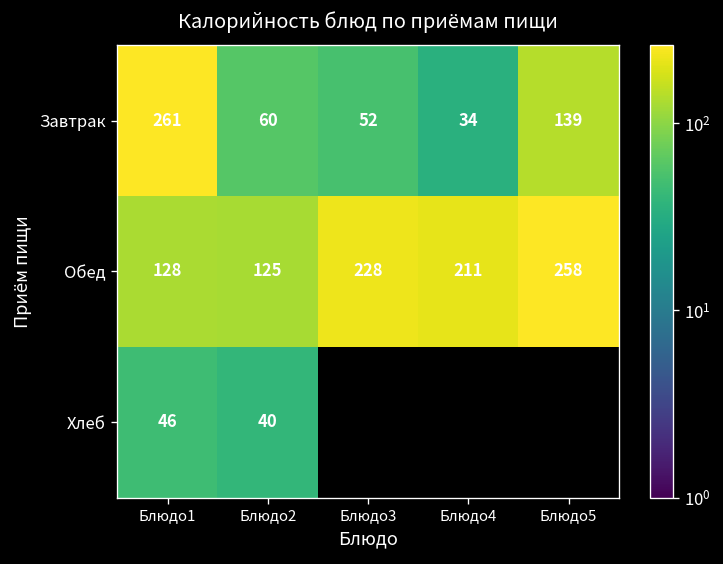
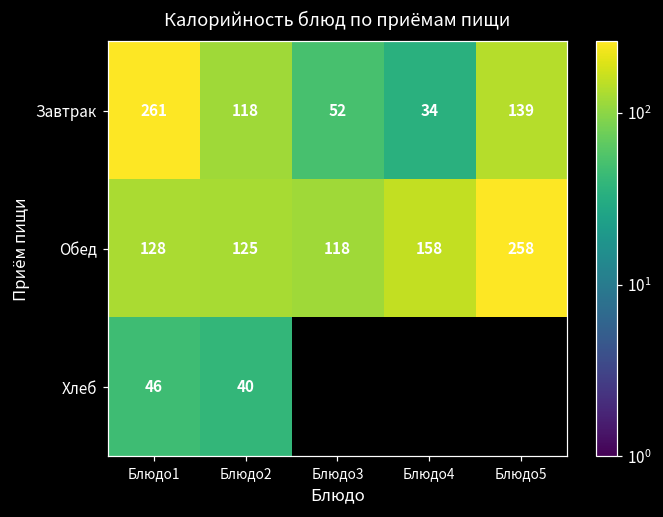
  {
    "Завтрак": {
      "Блюдо1": 261,
-     "Блюдо2": 60,
+     "Блюдо2": 118,
      "Блюдо3": 52,
      "Блюдо4": 34,
      "Блюдо5": 139
    },
    "Обед": {
      "Блюдо1": 128,
      "Блюдо2": 125,
-     "Блюдо3": 228,
-     "Блюдо4": 211,
+     "Блюдо3": 118,
+     "Блюдо4": 158,
      "Блюдо5": 258
    },
    "Хлеб": {
      "Блюдо1": 46,
      "Блюдо2": 40
    }
  }
